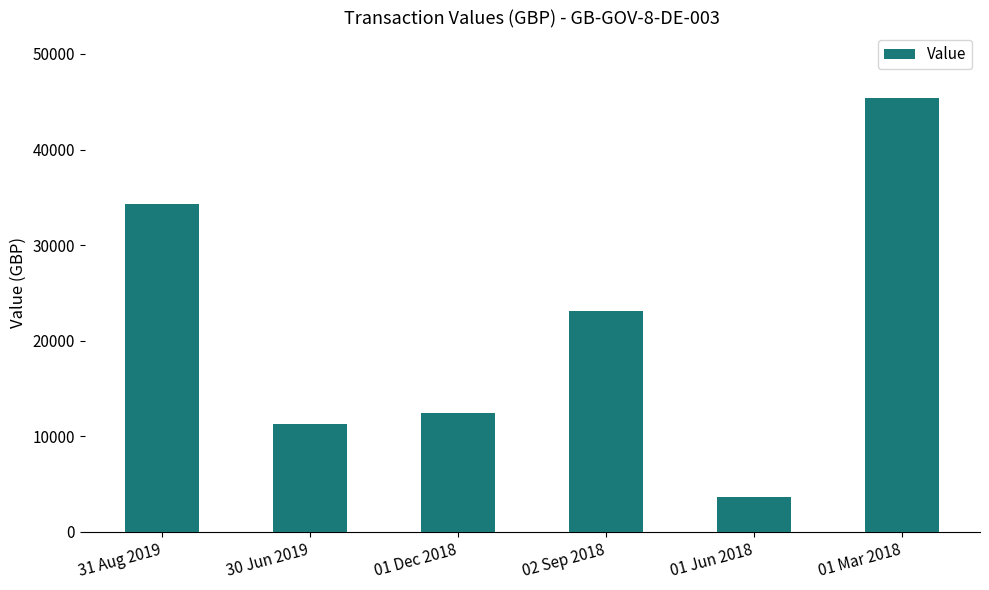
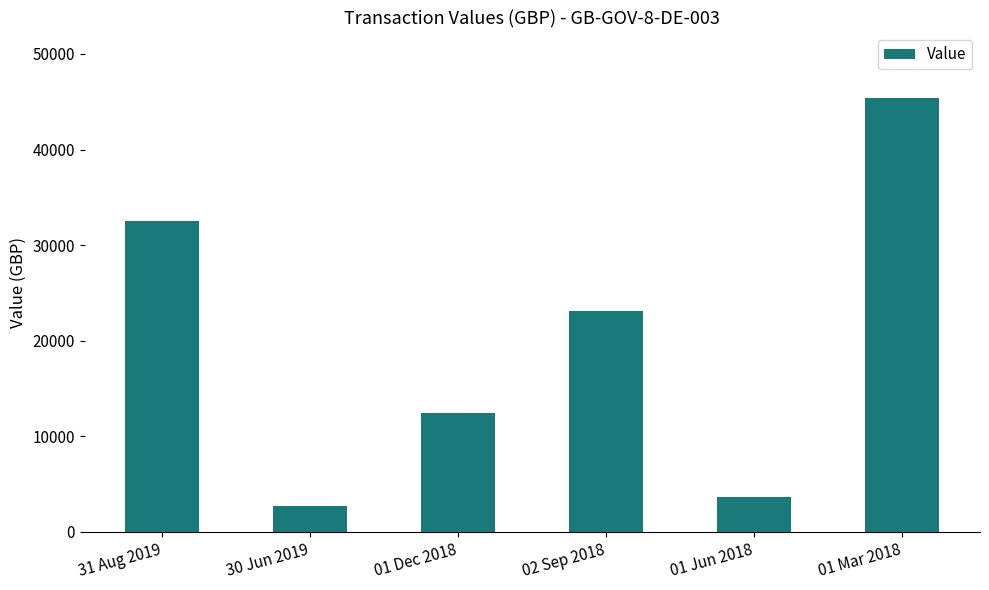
  {
-   "31 Aug 2019": 34000,
-   "30 Jun 2019": 11000,
+   "31 Aug 2019": 33000,
+   "30 Jun 2019": 3000,
    "01 Dec 2018": 12000,
    "02 Sep 2018": 23000,
    "01 Jun 2018": 4000,
    "01 Mar 2018": 45000
  }
